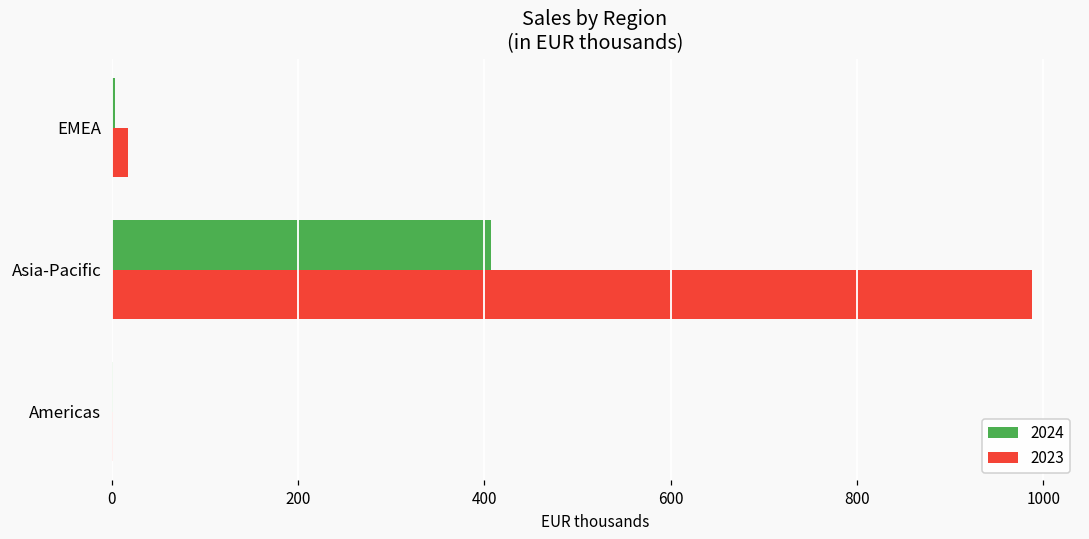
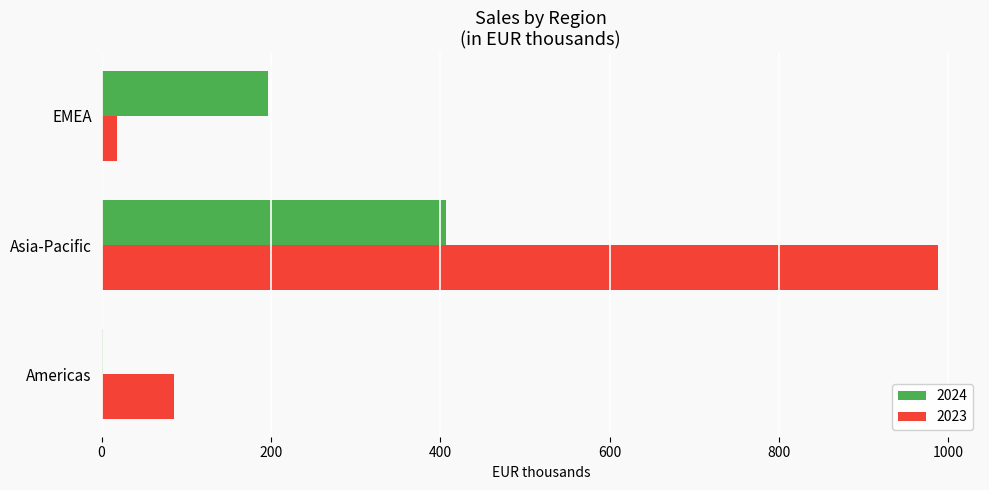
  {
    "2024": {
-     "EMEA": 0,
+     "EMEA": 200,
      "Asia-Pacific": 410
    },
    "2023": {
      "EMEA": 20,
      "Asia-Pacific": 990,
-     "Americas": 0
+     "Americas": 90
    }
  }
